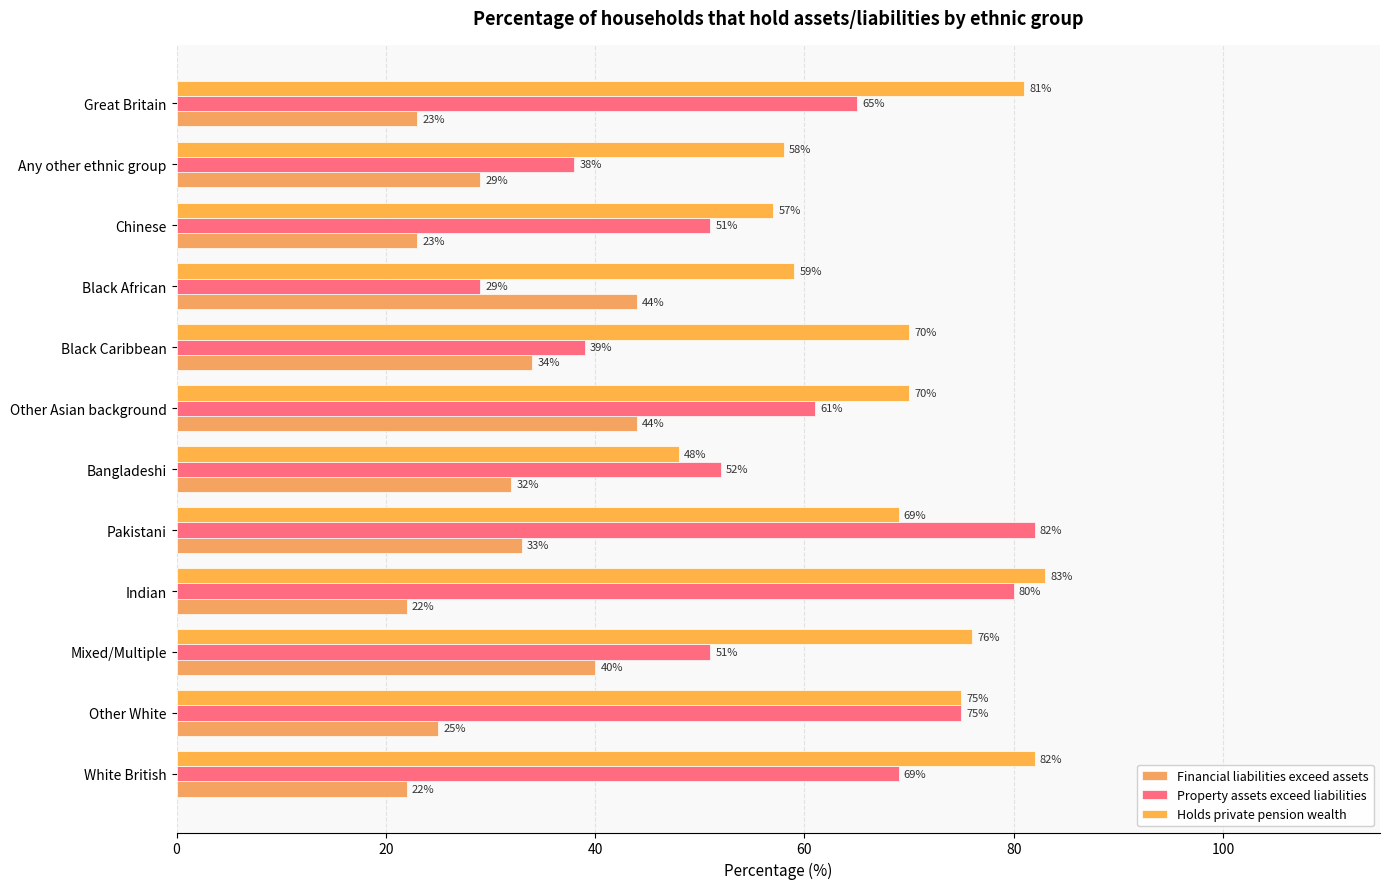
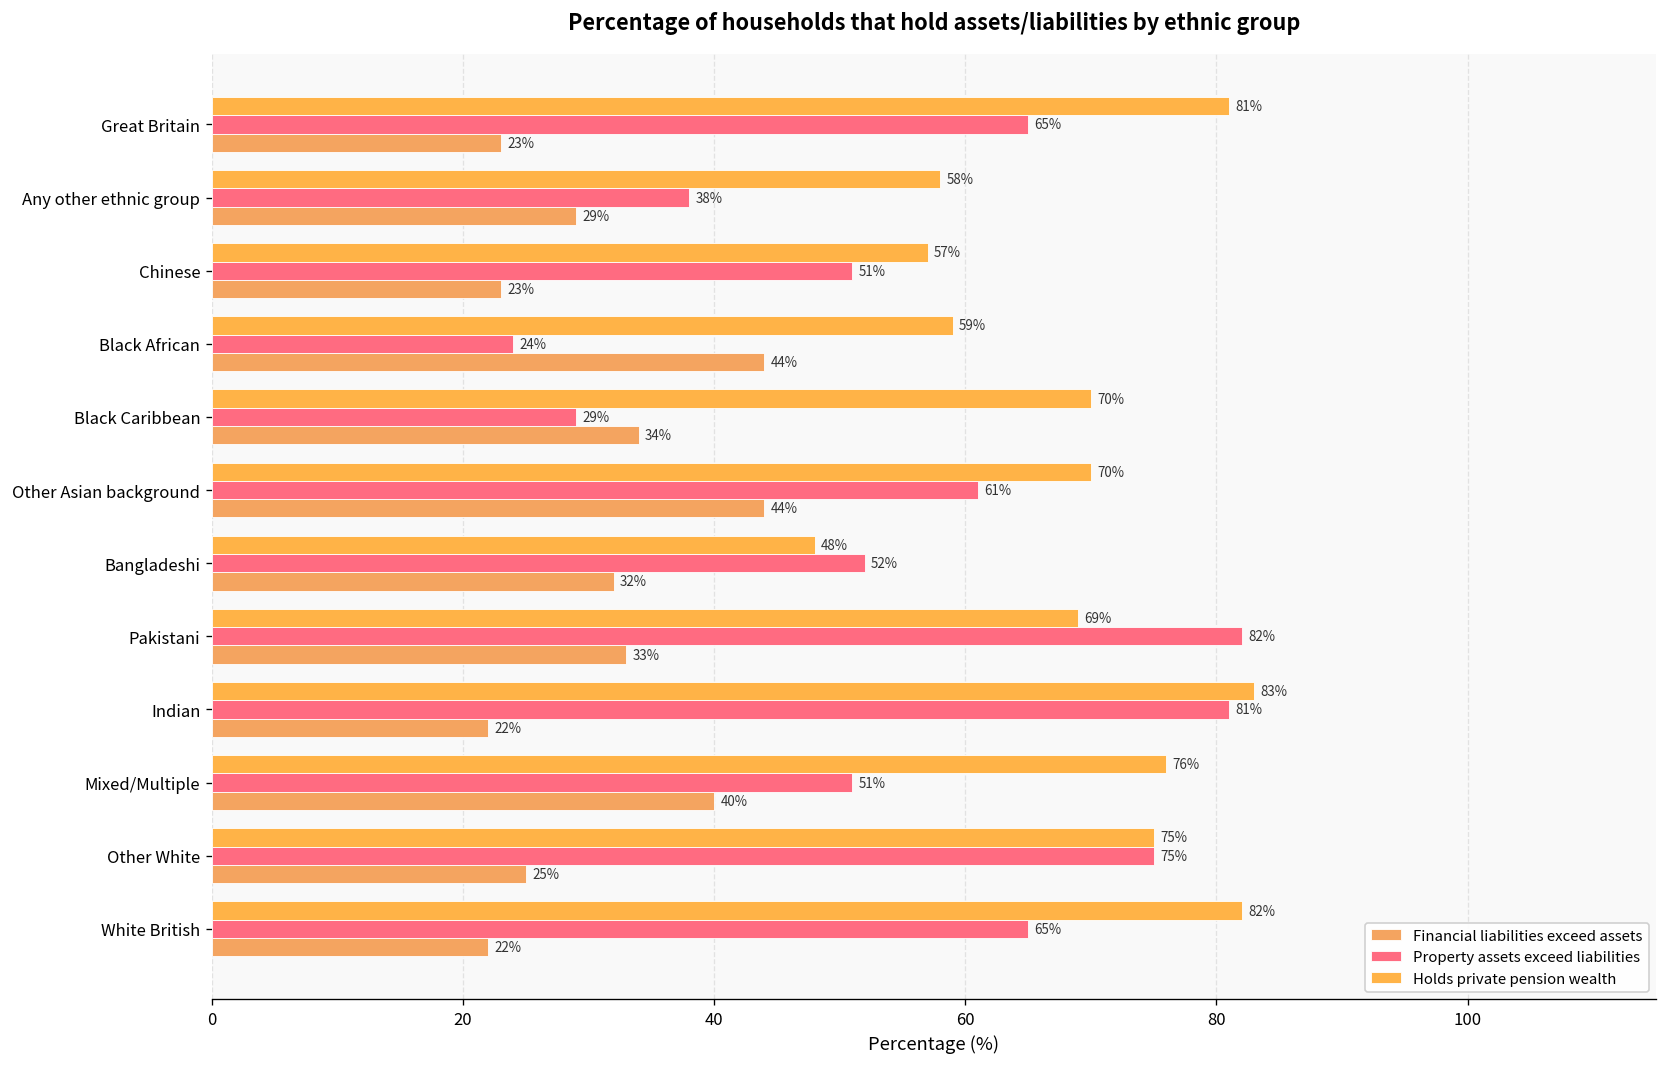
  {
    "Property assets exceed liabilities": {
      "Great Britain": "65%",
      "Any other ethnic group": "38%",
      "Chinese": "51%",
-     "Black African": "29%",
-     "Black Caribbean": "39%",
+     "Black African": "24%",
+     "Black Caribbean": "29%",
      "Other Asian background": "61%",
      "Bangladeshi": "52%",
      "Pakistani": "82%",
-     "Indian": "80%",
+     "Indian": "81%",
      "Mixed/Multiple": "51%",
      "Other White": "75%",
-     "White British": "69%"
+     "White British": "65%"
    }
  }
